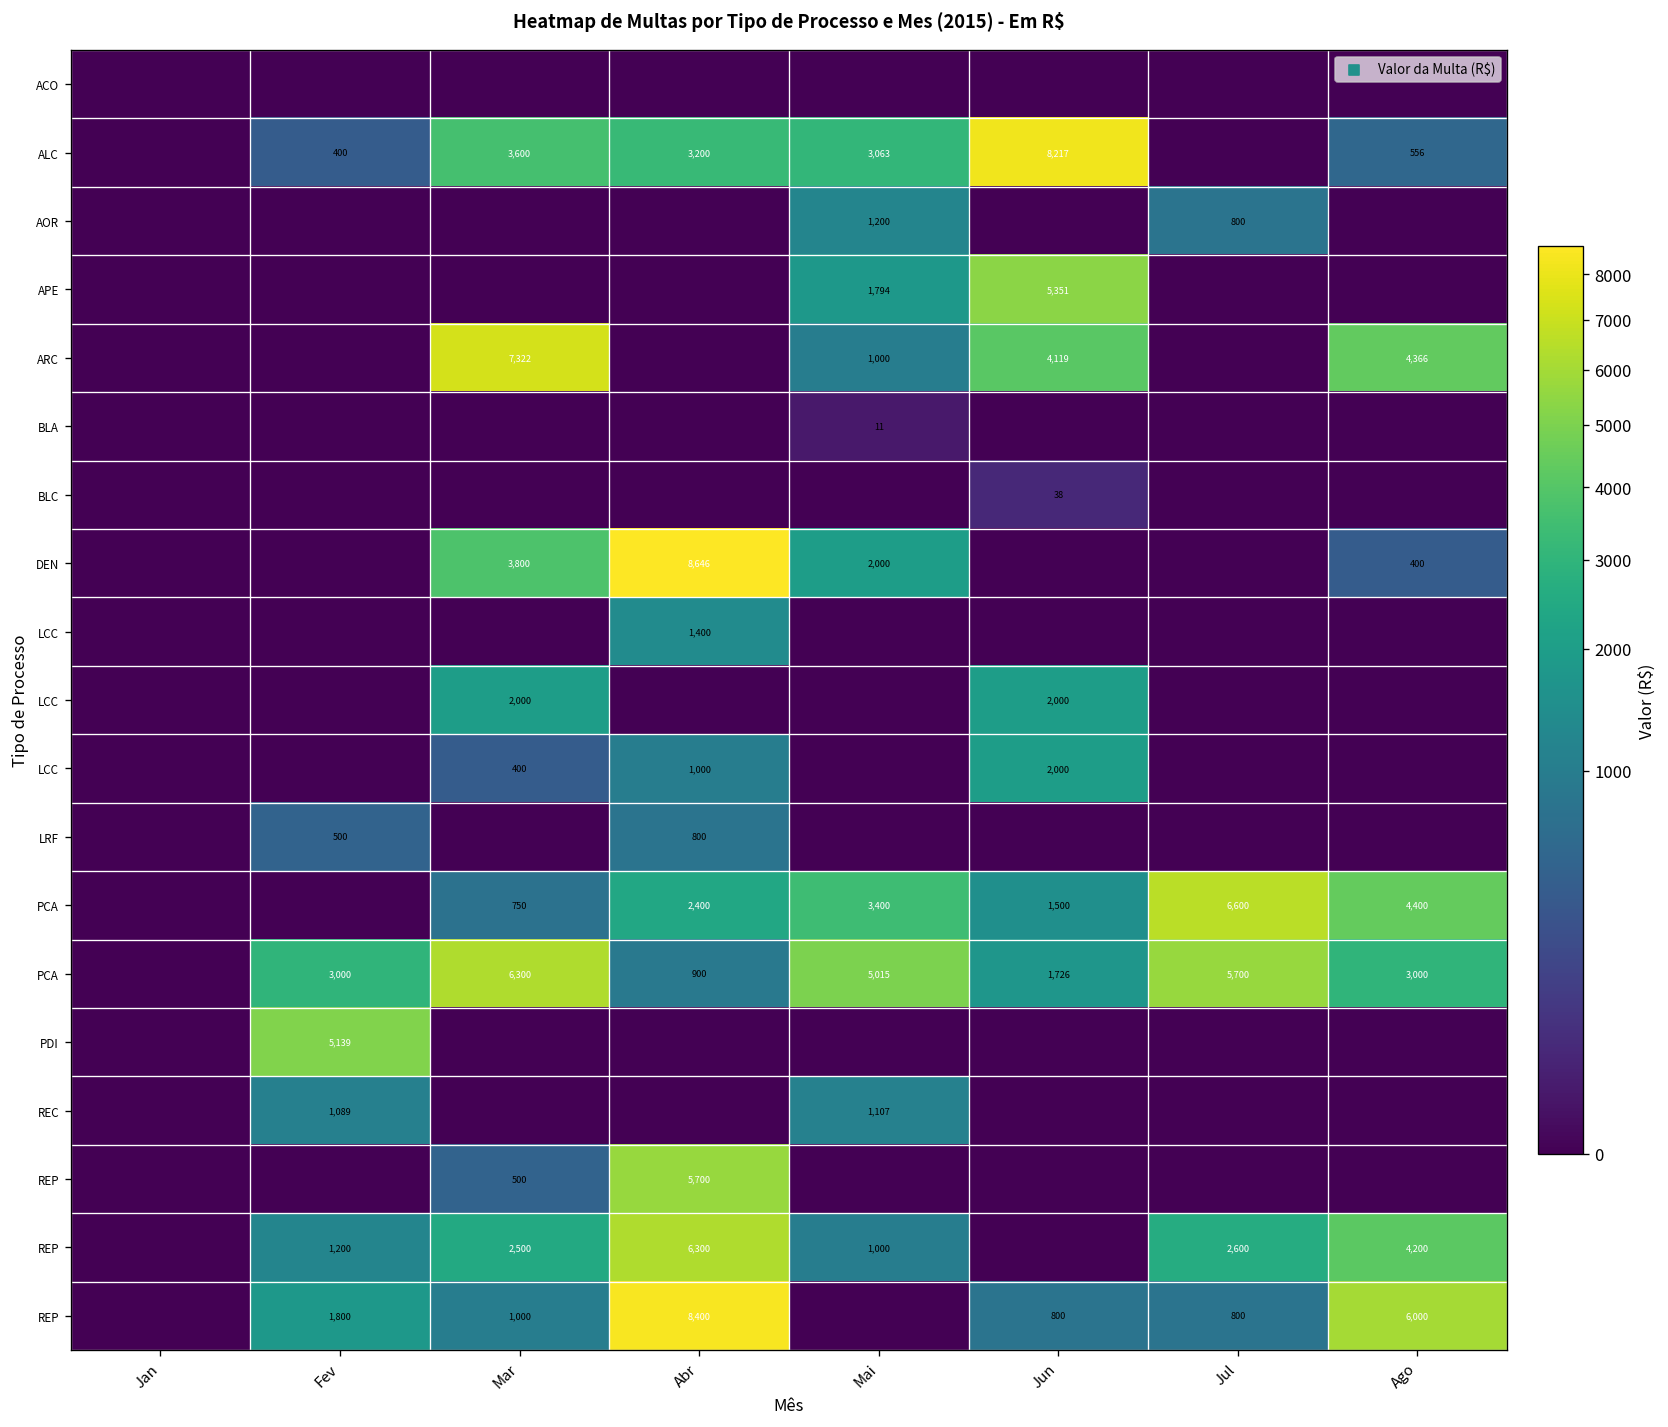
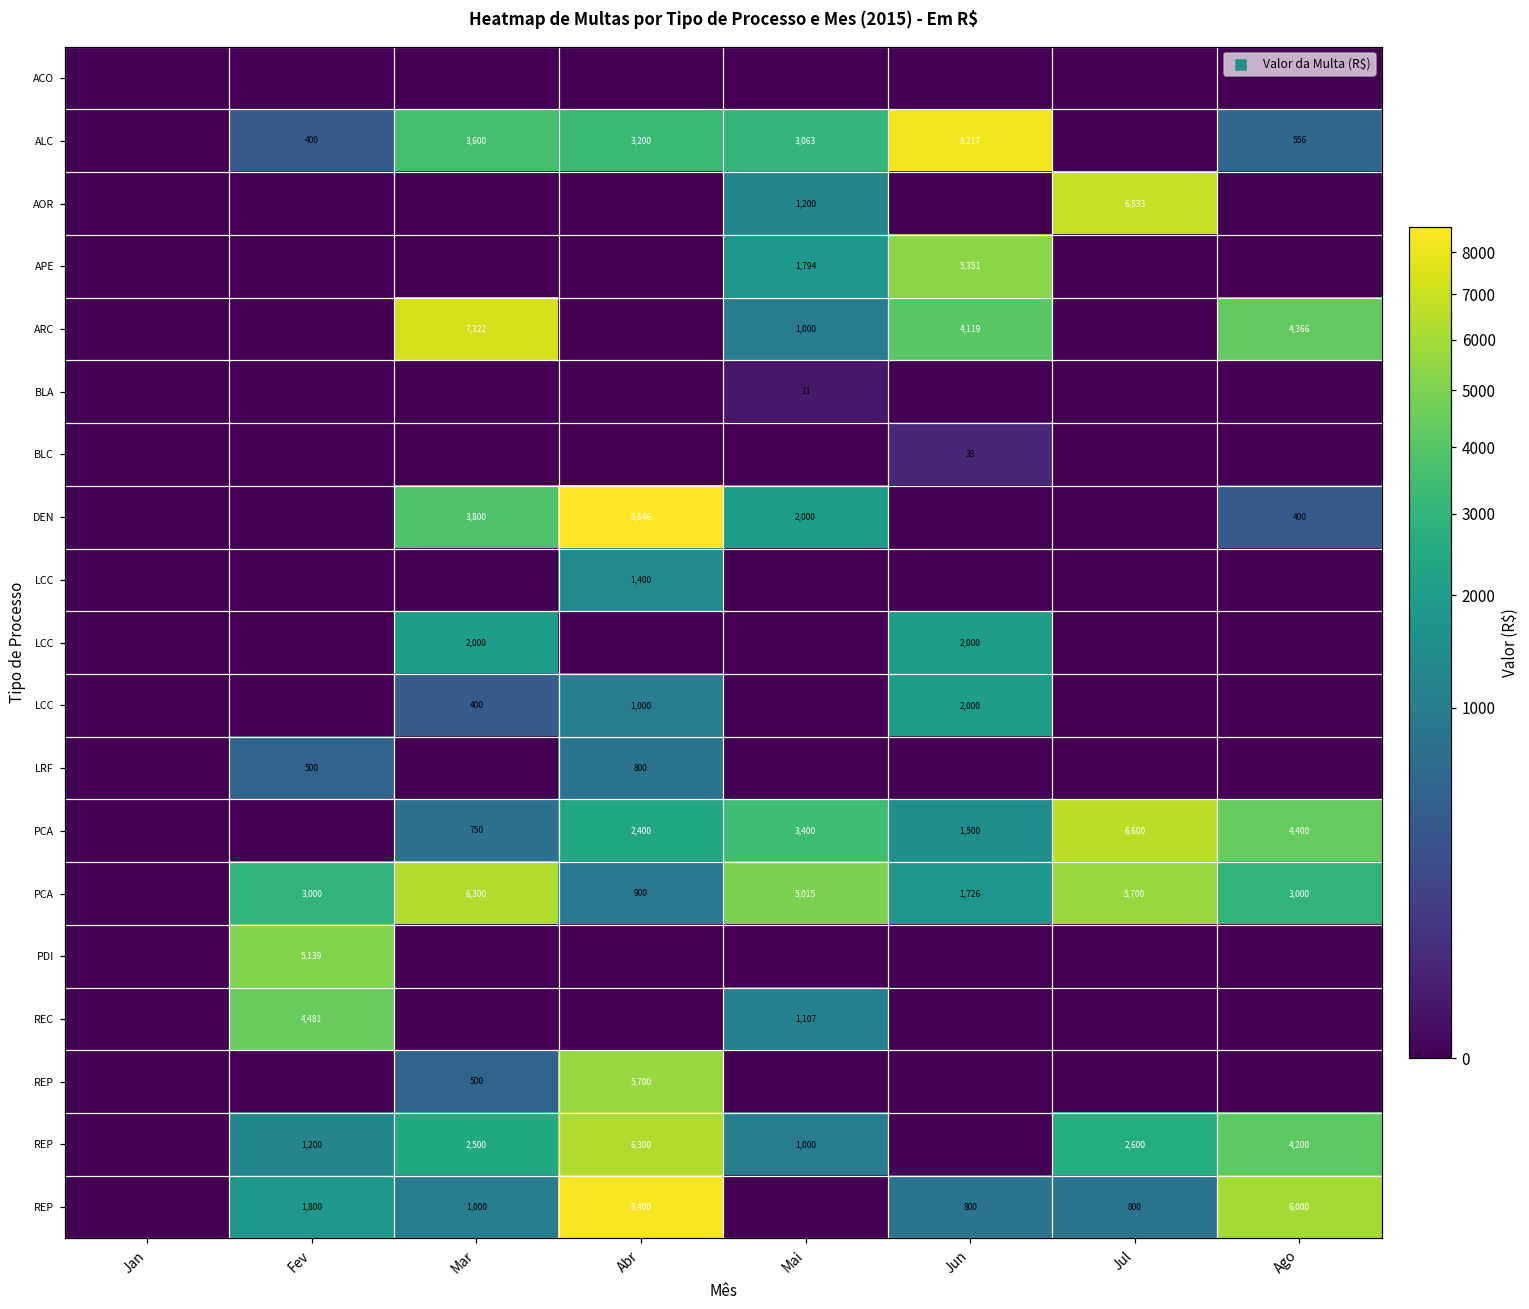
  {
    "ALC": {
      "Fev": "400",
      "Mar": "3,600",
      "Abr": "3,200",
      "Mai": "3,063",
      "Jun": "8,217",
      "Ago": "556"
    },
    "AOR": {
      "Mai": "1,200",
-     "Jul": "800"
+     "Jul": "6,833"
    },
    "APE": {
      "Mai": "1,794",
      "Jun": "5,351"
    },
    "ARC": {
      "Mar": "7,322",
      "Mai": "1,000",
      "Jun": "4,119",
      "Ago": "4,366"
    },
    "BLA": {
      "Mai": "11"
    },
    "BLC": {
      "Jun": "38"
    },
    "DEN": {
      "Mar": "3,800",
      "Abr": "8,646",
      "Mai": "2,000",
      "Ago": "400"
    },
    "LRF": {
      "Fev": "500",
      "Abr": "800"
    },
    "PDI": {
      "Fev": "5,139"
    },
    "REC": {
-     "Fev": "1,089",
+     "Fev": "4,481",
      "Mai": "1,107"
    }
  }
